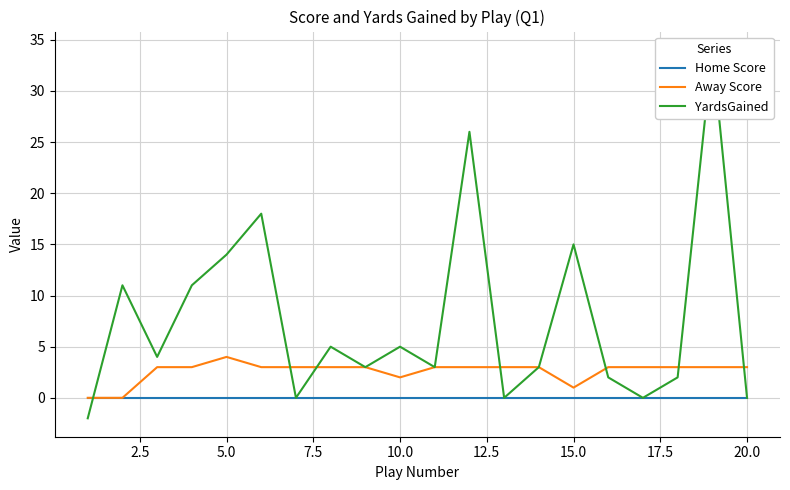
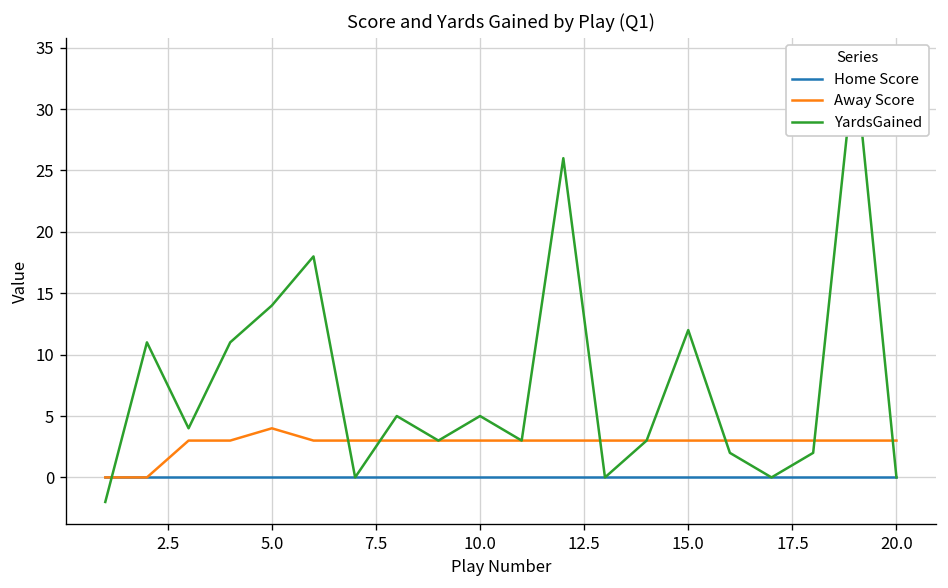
  {
    "Home Score": {
      "5.0": 0,
      "10.0": 0,
      "15.0": 0
    },
    "Away Score": {
      "5.0": 4,
-     "10.0": 2,
-     "15.0": 1,
+     "10.0": 3,
+     "15.0": 3,
      "20.0": 3
    },
    "YardsGained": {
      "5.0": 14,
      "10.0": 5,
-     "15.0": 15
+     "15.0": 12
    }
  }
